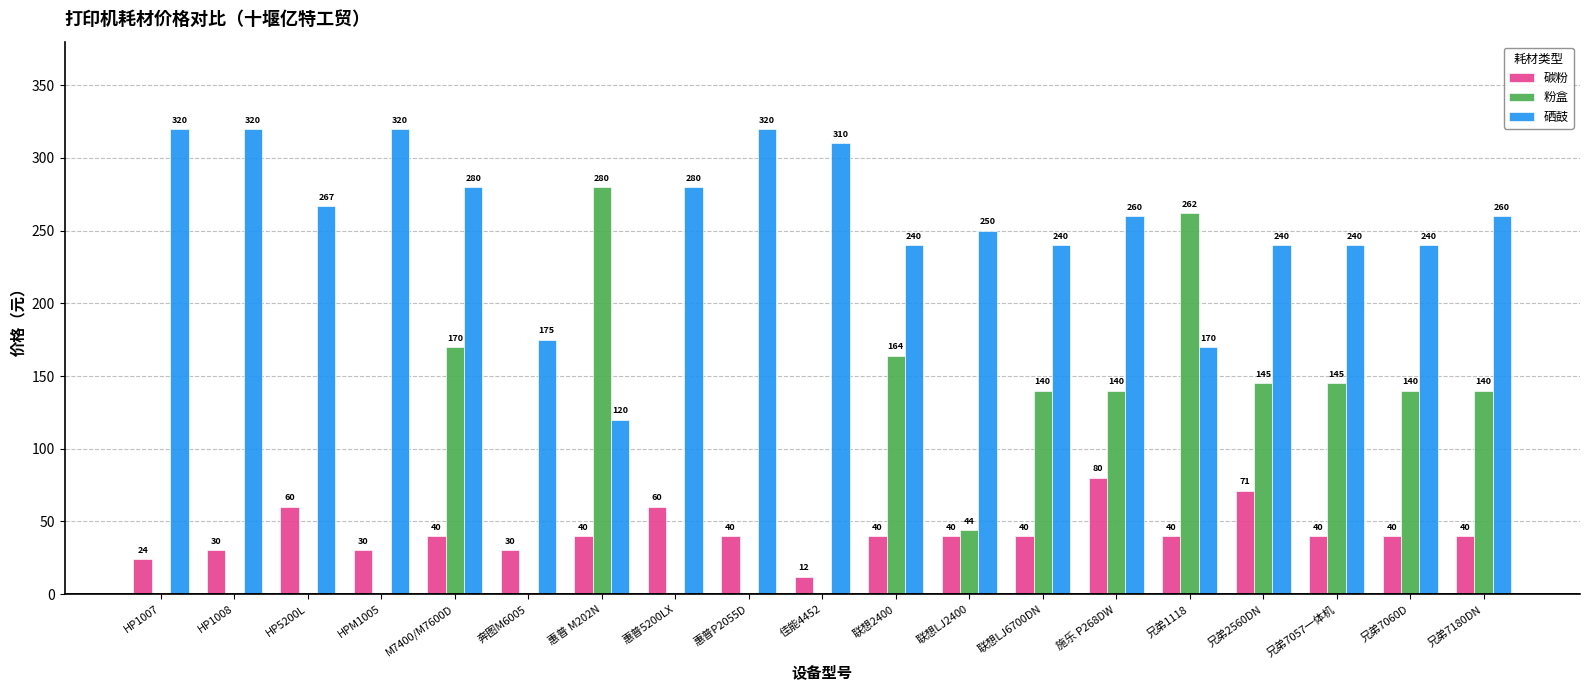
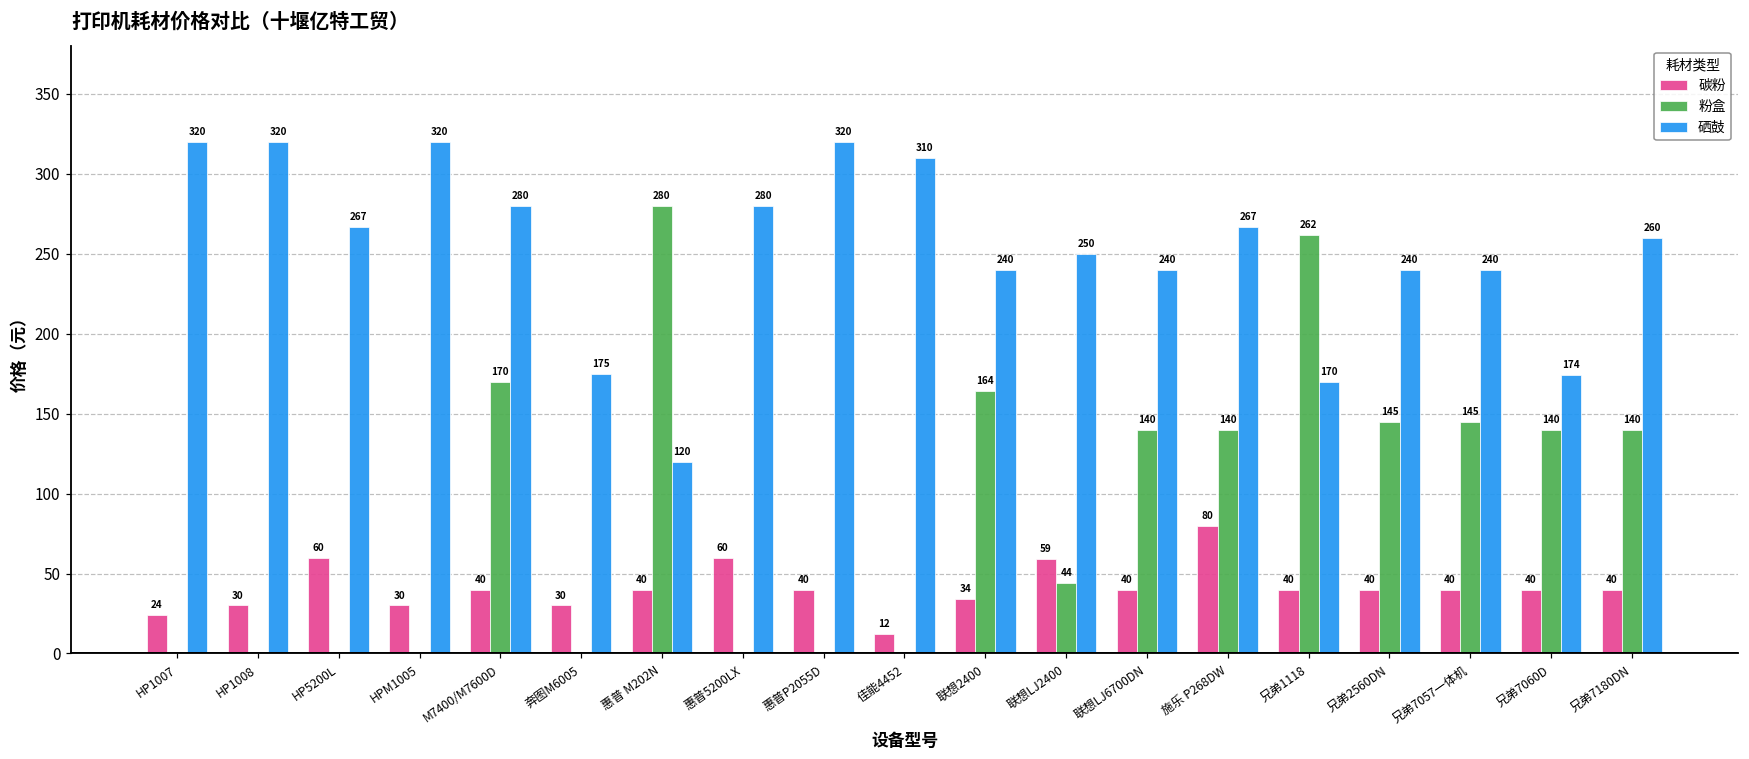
  {
    "碳粉": {
      "HP1007": 24,
      "HP1008": 30,
      "HP5200L": 60,
      "HPM1005": 30,
      "M7400/M7600D": 40,
      "奔图M6005": 30,
      "惠普 M202N": 40,
      "惠普5200LX": 60,
      "惠普P2055D": 40,
      "佳能4452": 12,
-     "联想2400": 40,
-     "联想LJ2400": 40,
+     "联想2400": 34,
+     "联想LJ2400": 59,
      "联想LJ6700DN": 40,
      "施乐 P268DW": 80,
      "兄弟1118": 40,
-     "兄弟2560DN": 71,
+     "兄弟2560DN": 40,
      "兄弟7057一体机": 40,
      "兄弟7060D": 40,
      "兄弟7180DN": 40
    },
    "粉盒": {
      "M7400/M7600D": 170,
      "惠普 M202N": 280,
      "联想2400": 164,
      "联想LJ2400": 44,
      "联想LJ6700DN": 140,
      "施乐 P268DW": 140,
      "兄弟1118": 262,
      "兄弟2560DN": 145,
      "兄弟7057一体机": 145,
      "兄弟7060D": 140,
      "兄弟7180DN": 140
    },
    "硒鼓": {
      "HP1007": 320,
      "HP1008": 320,
      "HP5200L": 267,
      "HPM1005": 320,
      "M7400/M7600D": 280,
      "奔图M6005": 175,
      "惠普 M202N": 120,
      "惠普5200LX": 280,
      "惠普P2055D": 320,
      "佳能4452": 310,
      "联想2400": 240,
      "联想LJ2400": 250,
      "联想LJ6700DN": 240,
-     "施乐 P268DW": 260,
+     "施乐 P268DW": 267,
      "兄弟1118": 170,
      "兄弟2560DN": 240,
      "兄弟7057一体机": 240,
-     "兄弟7060D": 240,
+     "兄弟7060D": 174,
      "兄弟7180DN": 260
    }
  }
